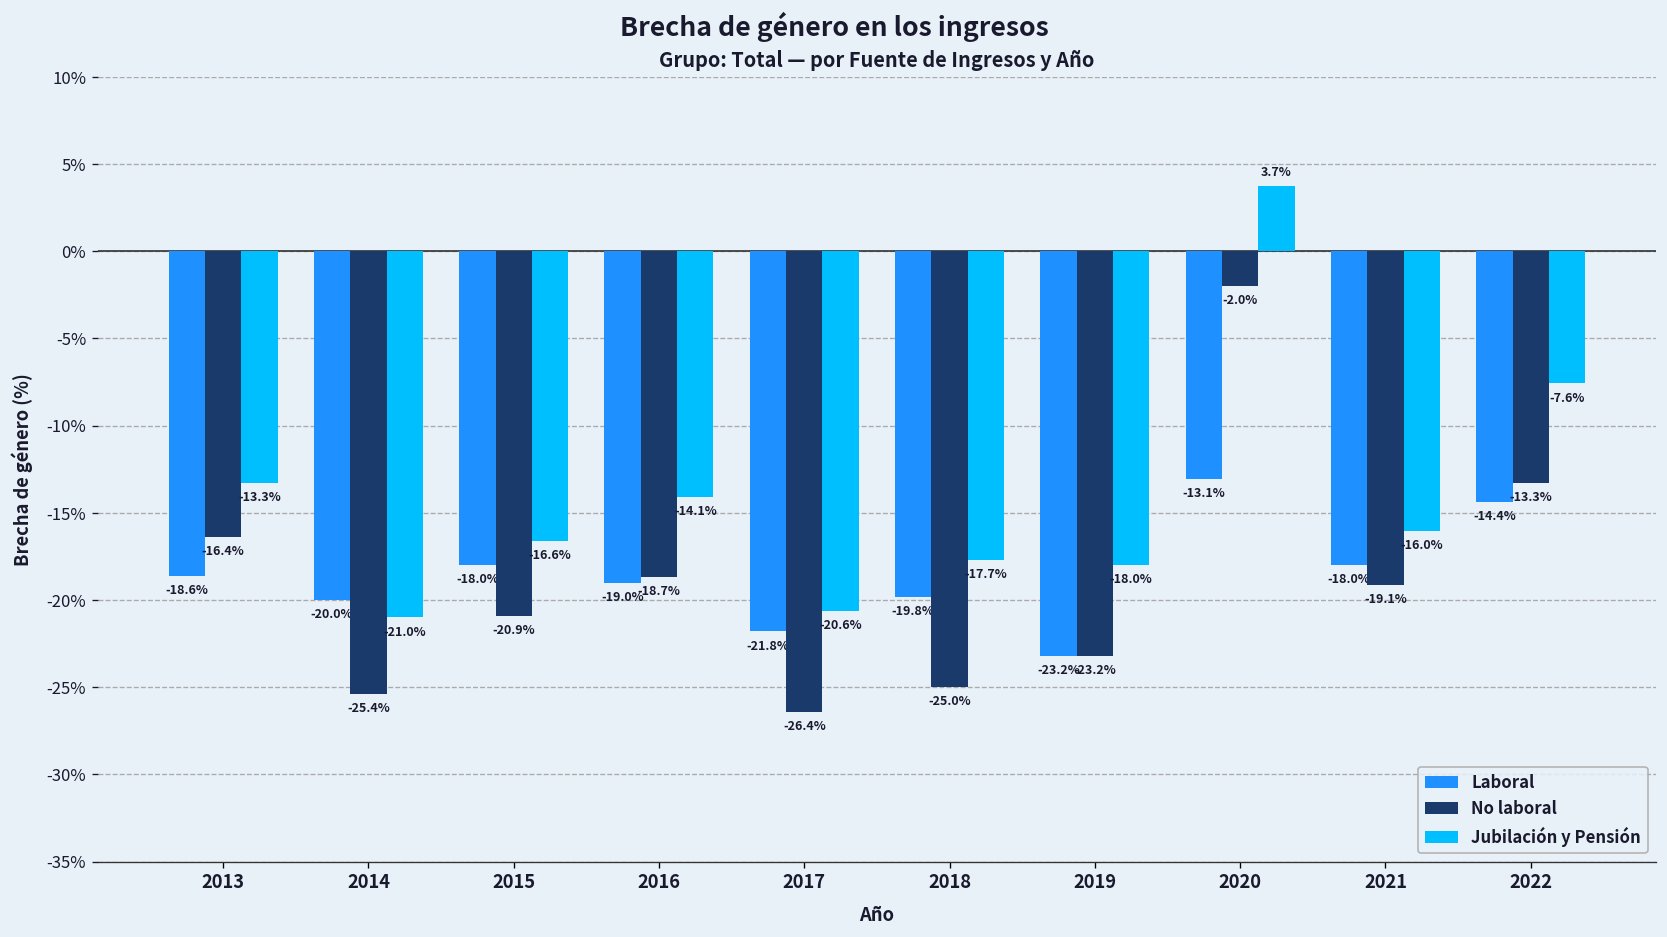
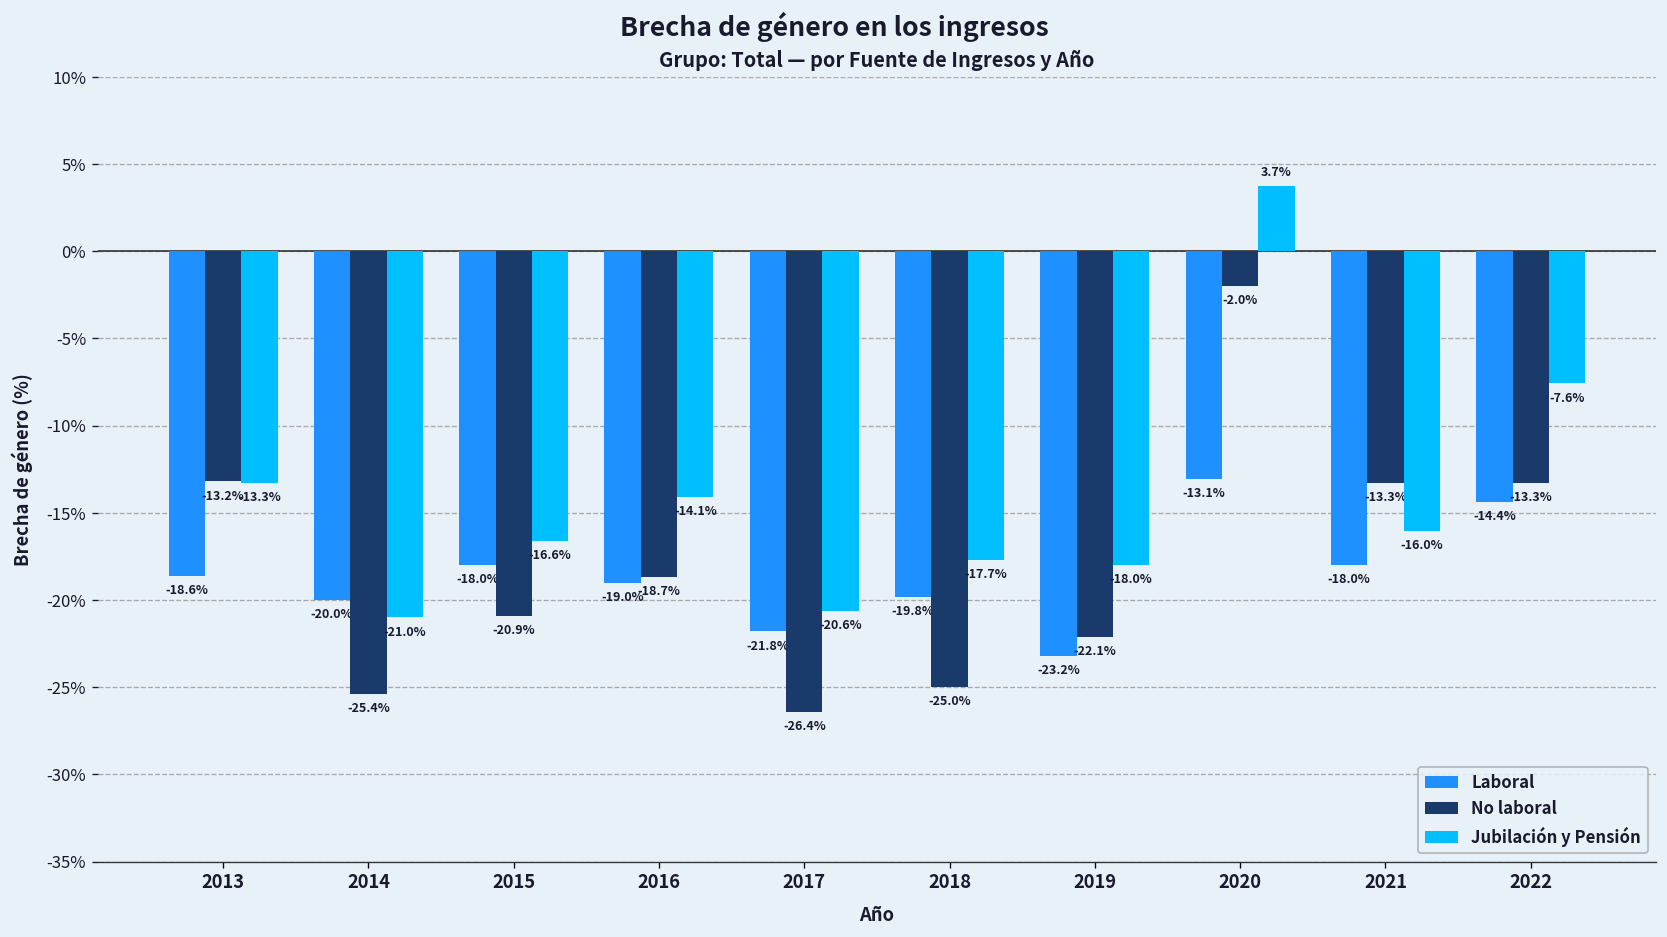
  {
    "No laboral": {
-     "2013": "-16.4%",
+     "2013": "-13.2%",
      "2014": "-25.4%",
      "2015": "-20.9%",
      "2016": "-18.7%",
      "2017": "-26.4%",
      "2018": "-25.0%",
-     "2019": "-23.2%",
+     "2019": "-22.1%",
      "2020": "-2.0%",
-     "2021": "-19.1%",
+     "2021": "-13.3%",
      "2022": "-13.3%"
    }
  }
